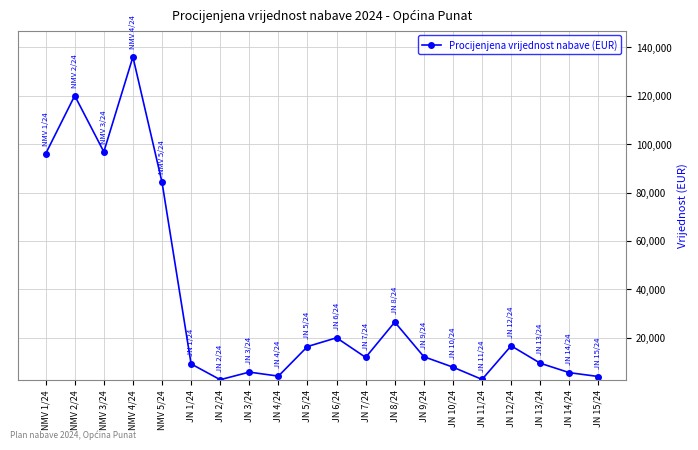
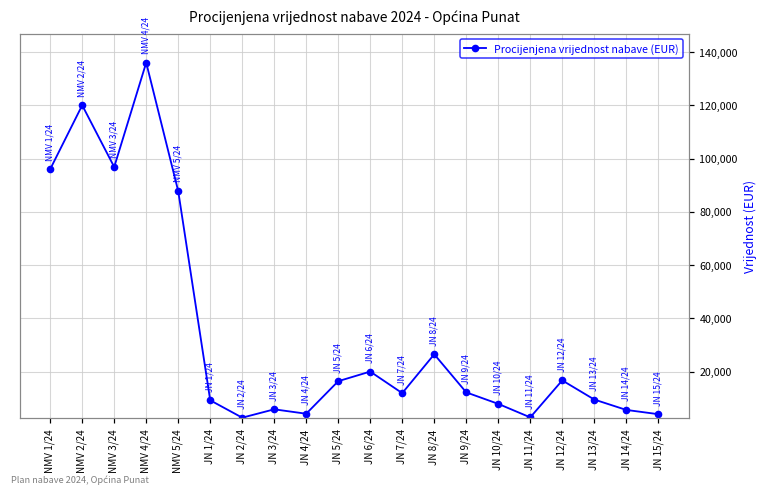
  {
-   "NMV 5/24": "84,000"
+   "NMV 5/24": "88,000"
  }
